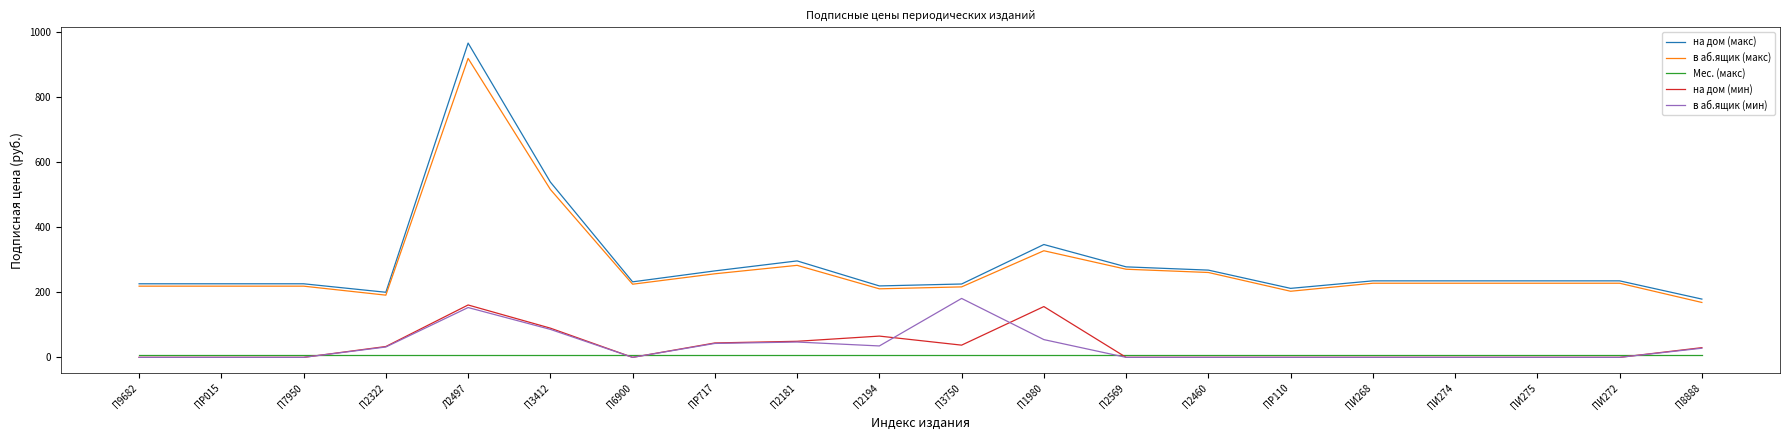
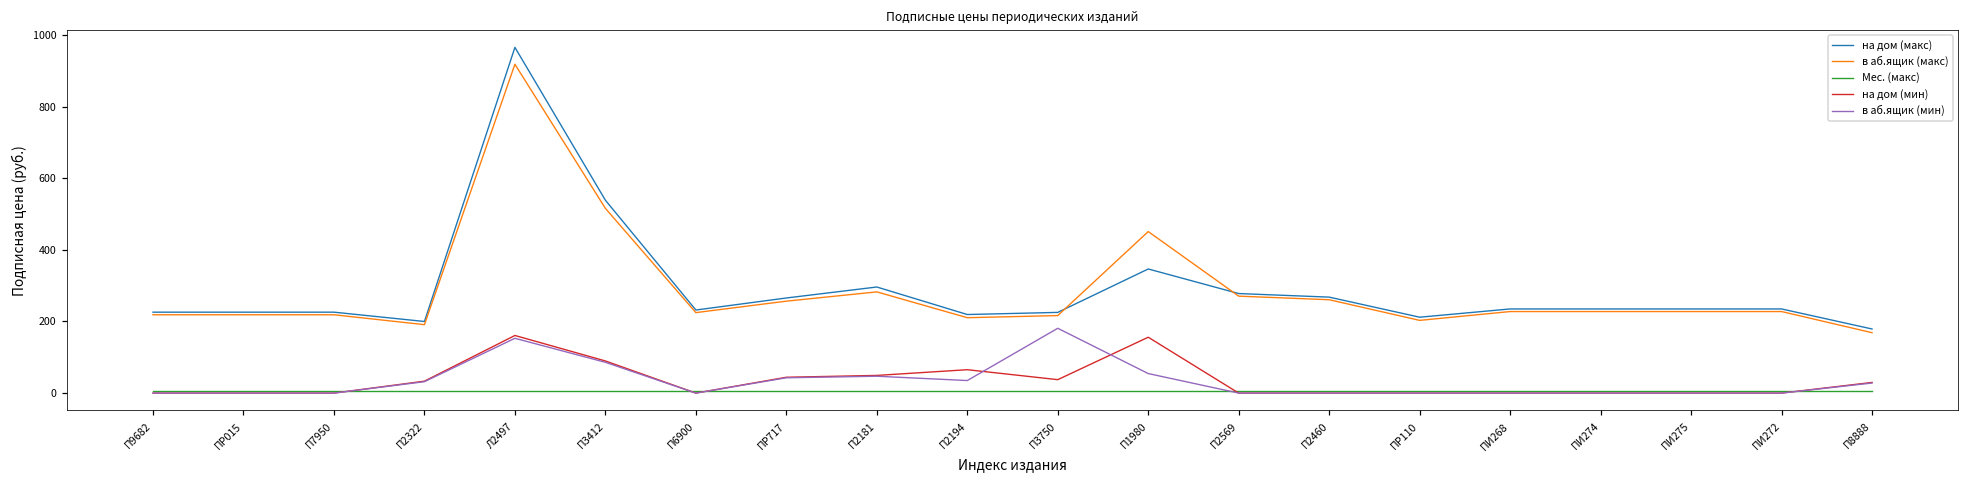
  {
    "на дом (макс)": {
      "П2322": 200,
      "Л2497": 970,
      "П3412": 540,
      "ПР717": 270,
      "П2181": 300,
      "П2194": 220,
      "П3750": 230,
      "П1980": 350,
      "ПР110": 210,
      "П8888": 180
    },
    "в аб.ящик (макс)": {
      "П2322": 190,
      "Л2497": 920,
      "П3412": 520,
      "ПР717": 260,
      "П2181": 280,
      "П2194": 210,
      "П3750": 220,
-     "П1980": 330,
+     "П1980": 450,
      "ПР110": 200,
      "П8888": 170
    },
    "Мес. (макс)": {
      "П2322": 10,
      "Л2497": 10,
      "П3412": 10,
      "ПР717": 10,
      "П2181": 10,
      "П2194": 10,
      "П3750": 10,
      "П1980": 10,
      "П8888": 10
    },
    "на дом (мин)": {
      "П2194": 70,
      "П3750": 40,
      "П1980": 160
    },
    "в аб.ящик (мин)": {
      "П2194": 40,
      "П3750": 180,
      "П1980": 50
    }
  }
